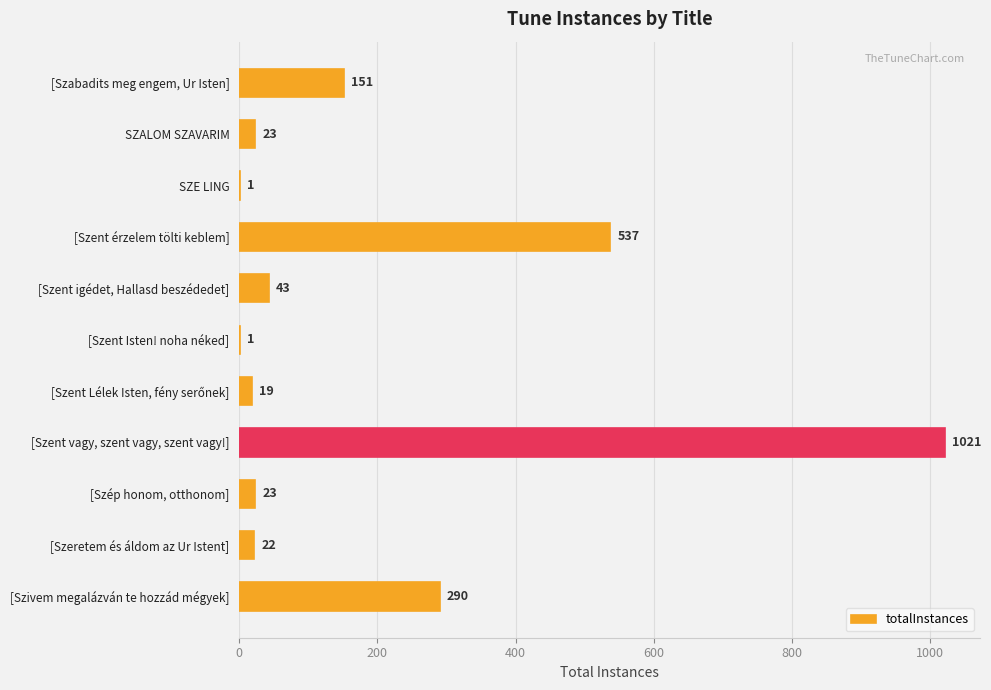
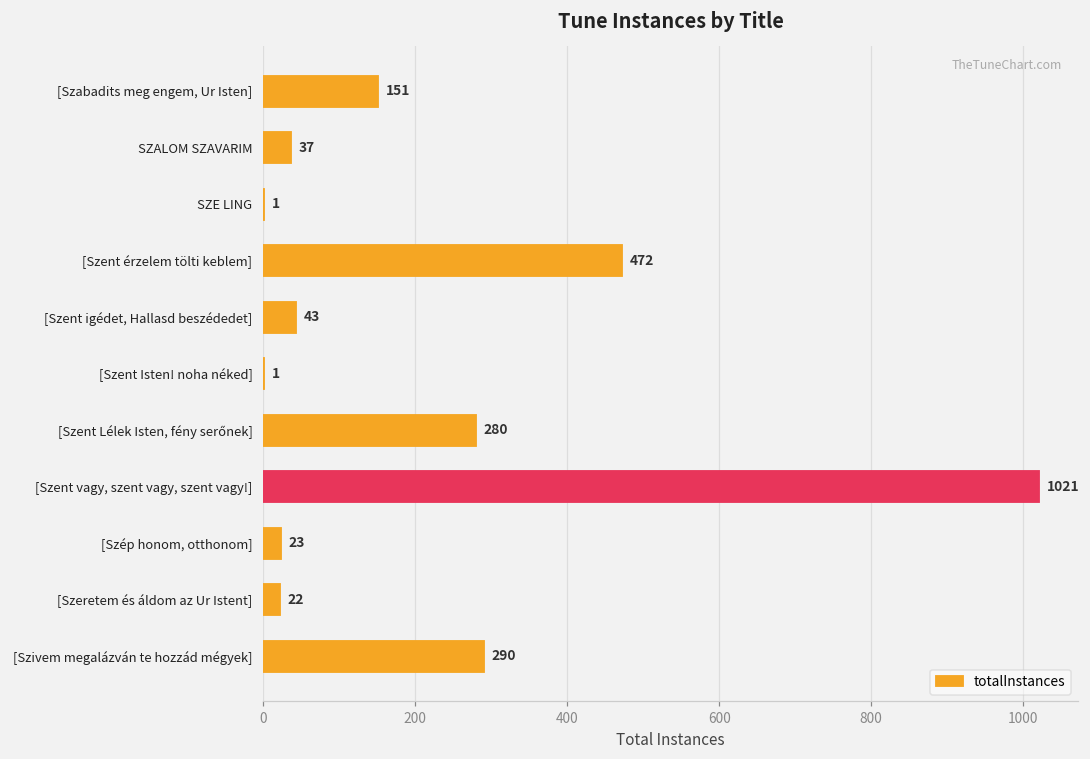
  {
    "[Szabadits meg engem, Ur Isten]": 151,
-   "SZALOM SZAVARIM": 23,
+   "SZALOM SZAVARIM": 37,
    "SZE LING": 1,
-   "[Szent érzelem tölti keblem]": 537,
+   "[Szent érzelem tölti keblem]": 472,
    "[Szent igédet, Hallasd beszédedet]": 43,
    "[Szent Isten! noha néked]": 1,
-   "[Szent Lélek Isten, fény serőnek]": 19,
+   "[Szent Lélek Isten, fény serőnek]": 280,
    "[Szent vagy, szent vagy, szent vagy!]": 1021,
    "[Szép honom, otthonom]": 23,
    "[Szeretem és áldom az Ur Istent]": 22,
    "[Szivem megalázván te hozzád mégyek]": 290
  }
